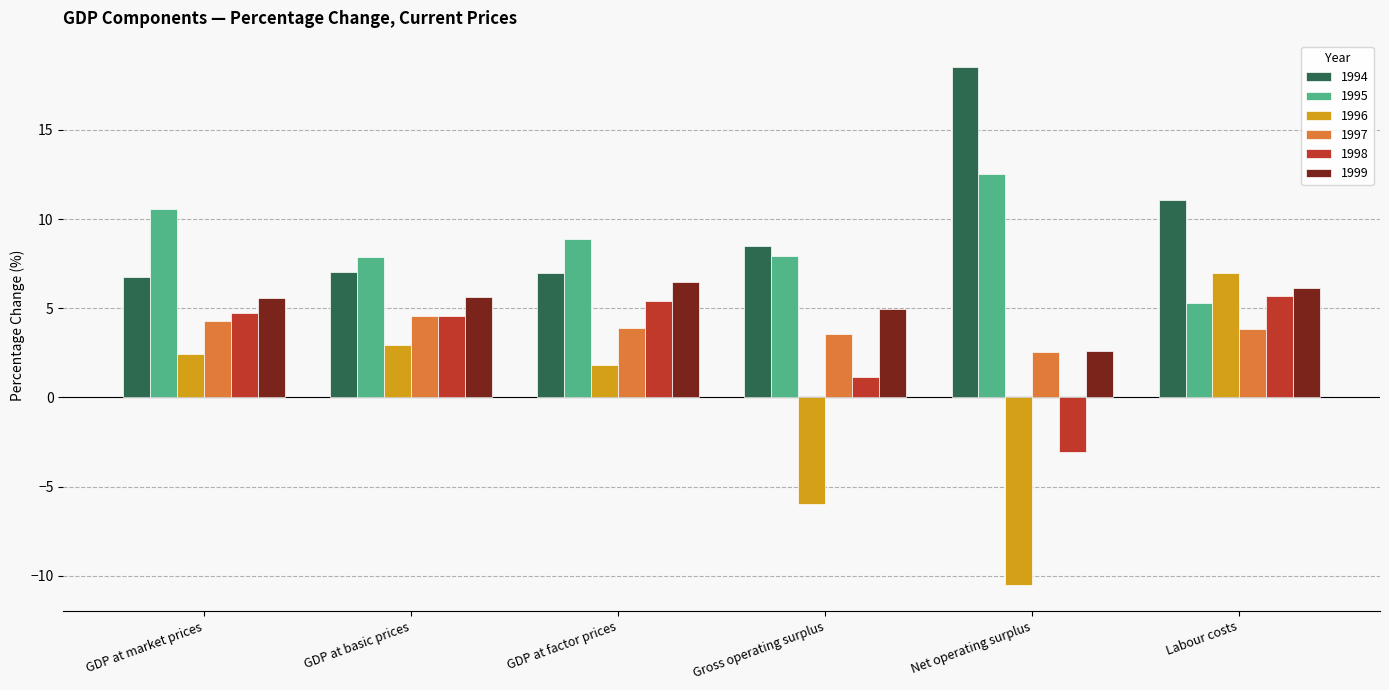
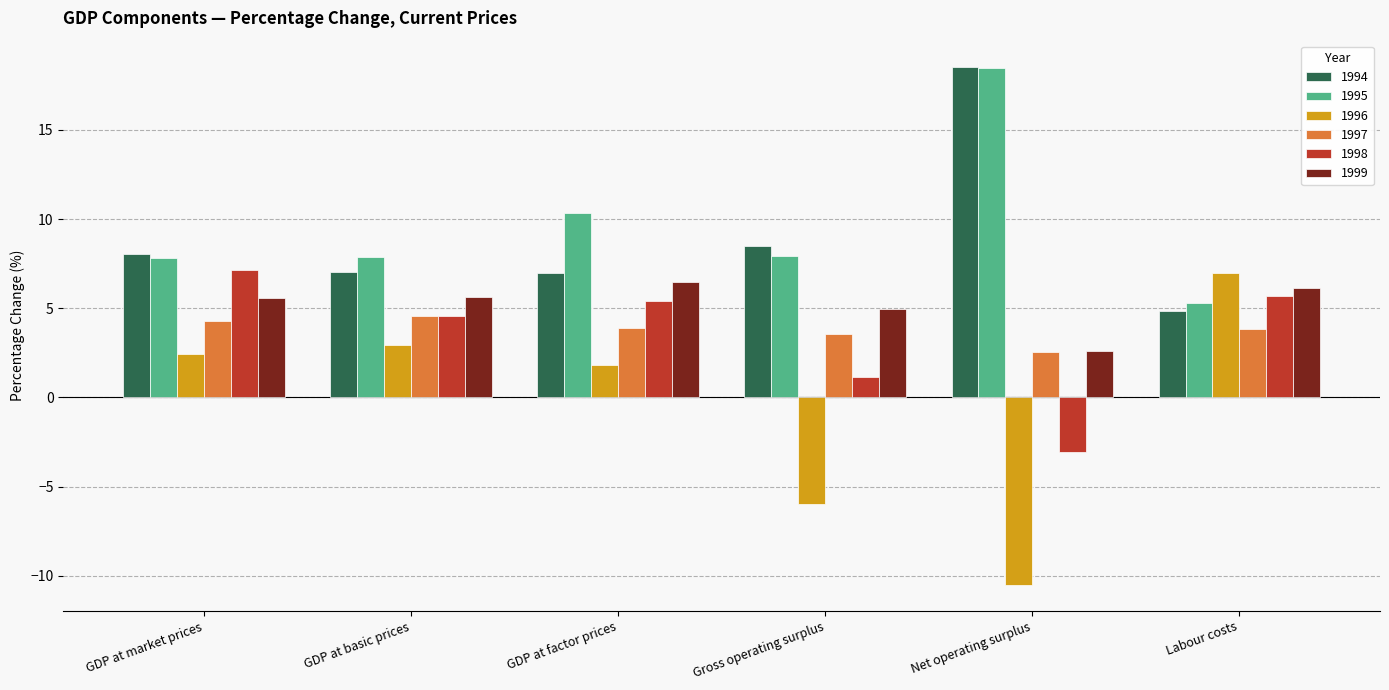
  {
    "1994": {
-     "GDP at market prices": 6.7,
+     "GDP at market prices": 8.0,
      "GDP at basic prices": 7.0,
      "GDP at factor prices": 7.0,
      "Gross operating surplus": 8.5,
      "Net operating surplus": 18.5,
-     "Labour costs": 11.1
+     "Labour costs": 4.8
    },
    "1995": {
-     "GDP at market prices": 10.6,
+     "GDP at market prices": 7.8,
      "GDP at basic prices": 7.8,
-     "GDP at factor prices": 8.9,
+     "GDP at factor prices": 10.3,
      "Gross operating surplus": 7.9,
-     "Net operating surplus": 12.5,
+     "Net operating surplus": 18.5,
      "Labour costs": 5.3
    },
    "1998": {
-     "GDP at market prices": 4.8,
+     "GDP at market prices": 7.2,
      "GDP at basic prices": 4.5,
      "GDP at factor prices": 5.4,
      "Gross operating surplus": 1.1,
      "Net operating surplus": -3.1,
      "Labour costs": 5.7
    },
    "1999": {
      "GDP at market prices": 5.6,
      "GDP at basic prices": 5.6,
      "GDP at factor prices": 6.5,
      "Gross operating surplus": 4.9,
      "Net operating surplus": 2.6,
      "Labour costs": 6.1
    }
  }
